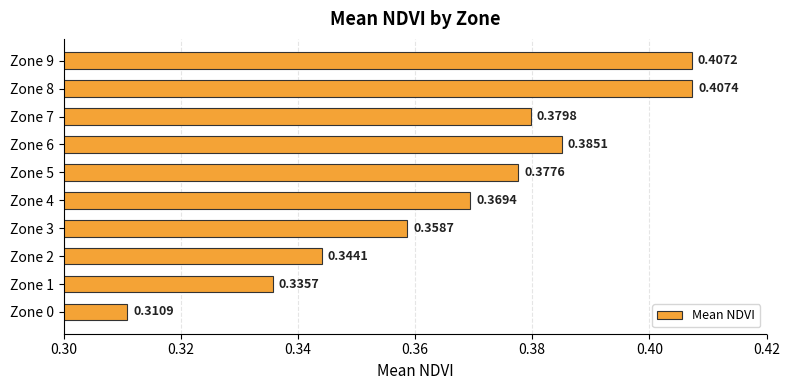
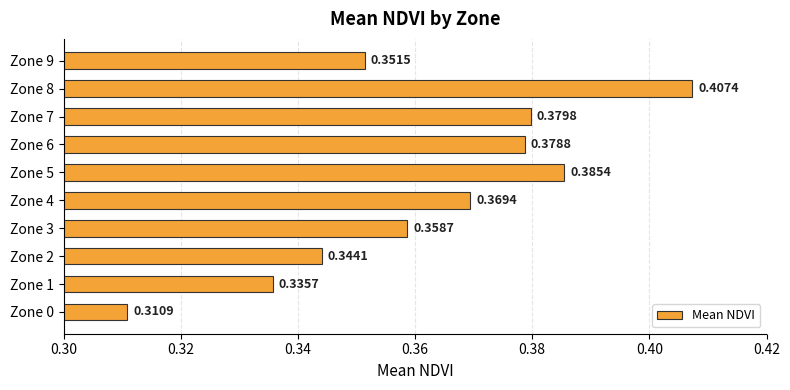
  {
-   "Zone 9": 0.4072,
+   "Zone 9": 0.3515,
    "Zone 8": 0.4074,
    "Zone 7": 0.3798,
-   "Zone 6": 0.3851,
-   "Zone 5": 0.3776,
+   "Zone 6": 0.3788,
+   "Zone 5": 0.3854,
    "Zone 4": 0.3694,
    "Zone 3": 0.3587,
    "Zone 2": 0.3441,
    "Zone 1": 0.3357,
    "Zone 0": 0.3109
  }
